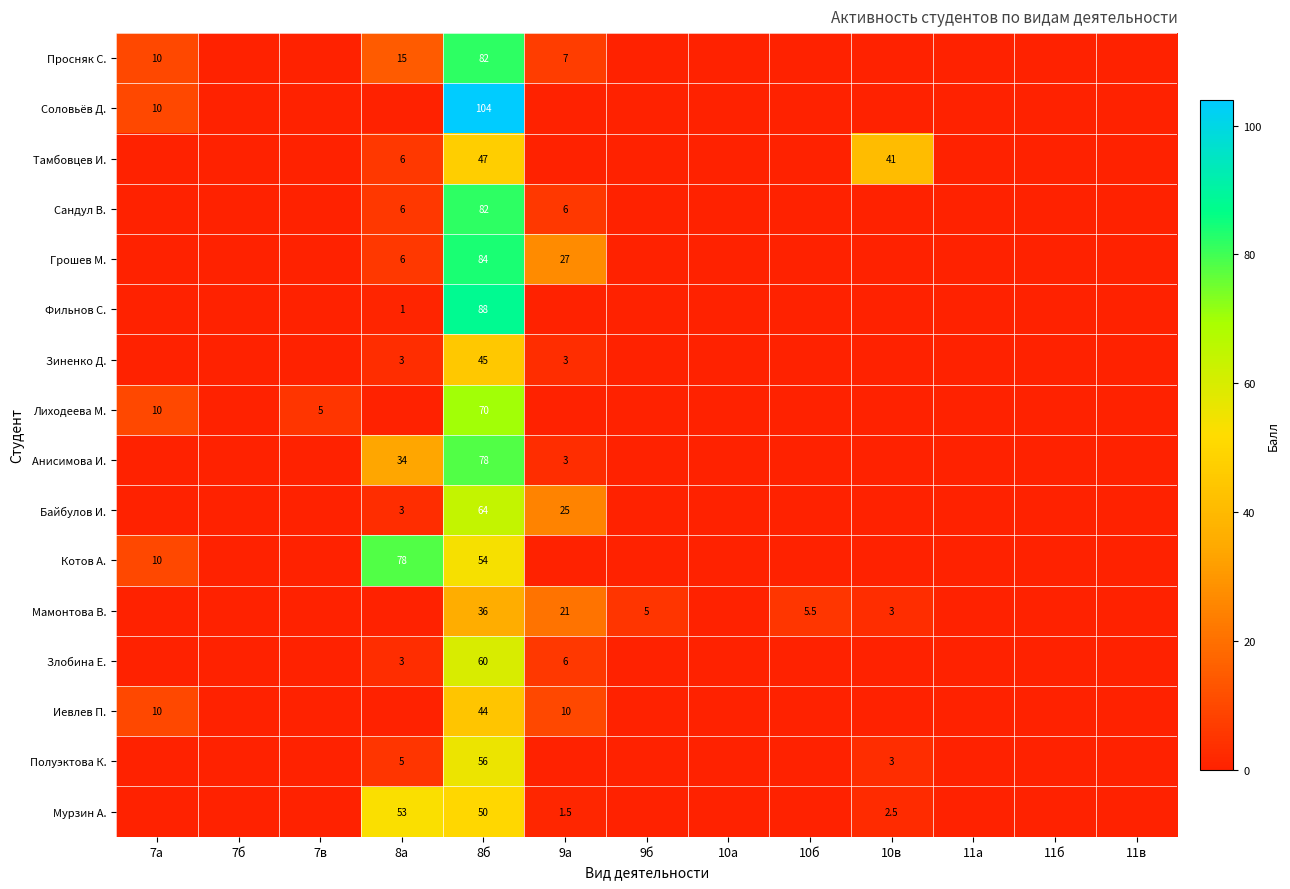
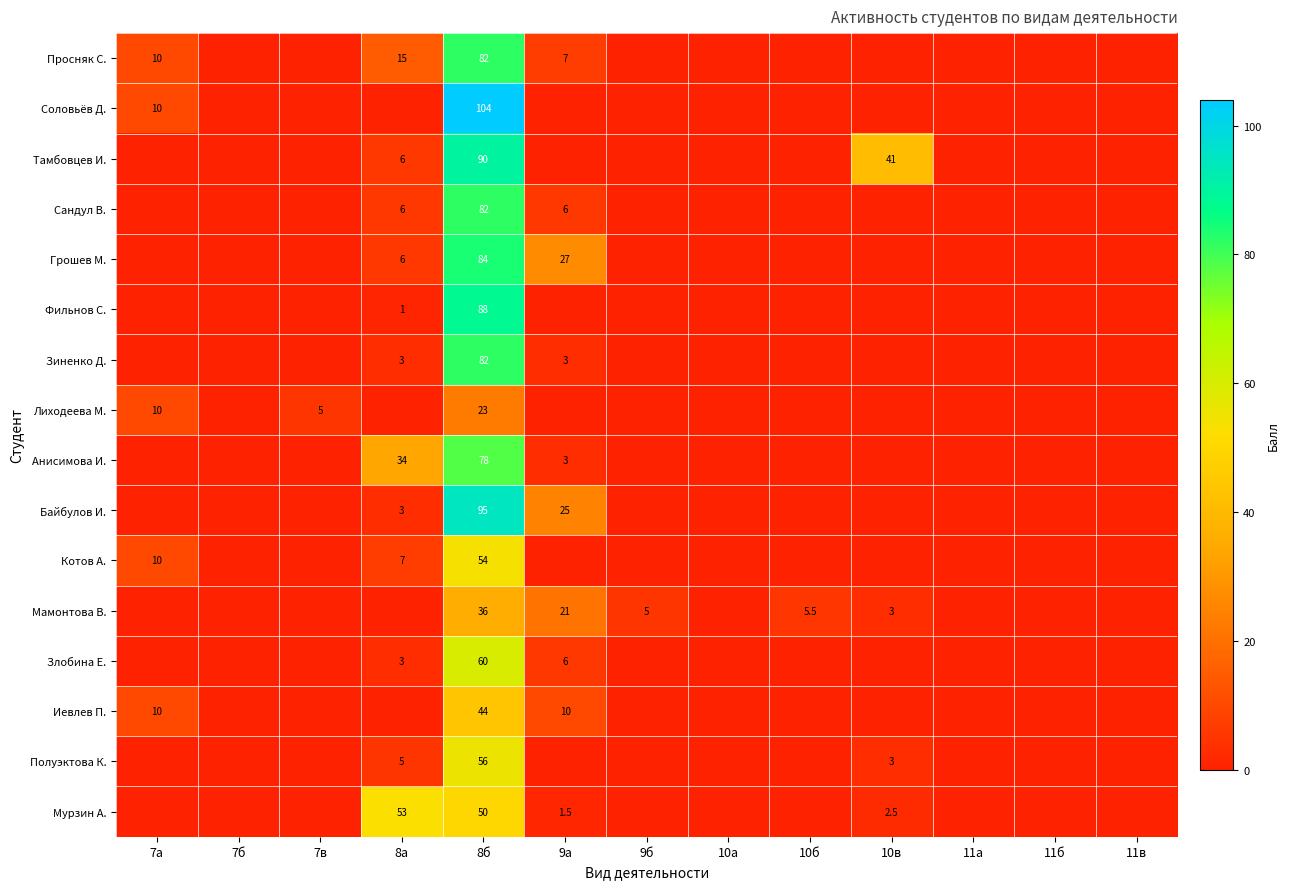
  {
    "Просняк С.": {
      "7а": 10,
      "8а": 15,
      "8б": 82,
      "9а": 7
    },
    "Соловьёв Д.": {
      "7а": 10,
      "8б": 104
    },
    "Тамбовцев И.": {
      "8а": 6,
-     "8б": 47,
+     "8б": 90,
      "10в": 41
    },
    "Сандул В.": {
      "8а": 6,
      "8б": 82,
      "9а": 6
    },
    "Грошев М.": {
      "8а": 6,
      "8б": 84,
      "9а": 27
    },
    "Фильнов С.": {
      "8а": 1,
      "8б": 88
    },
    "Зиненко Д.": {
      "8а": 3,
-     "8б": 45,
+     "8б": 82,
      "9а": 3
    },
    "Лиходеева М.": {
      "7а": 10,
      "7в": 5,
-     "8б": 70
+     "8б": 23
    },
    "Анисимова И.": {
      "8а": 34,
      "8б": 78,
      "9а": 3
    },
    "Байбулов И.": {
      "8а": 3,
-     "8б": 64,
+     "8б": 95,
      "9а": 25
    },
    "Котов А.": {
      "7а": 10,
-     "8а": 78,
+     "8а": 7,
      "8б": 54
    },
    "Мамонтова В.": {
      "8б": 36,
      "9а": 21,
      "9б": 5,
      "10б": 5.5,
      "10в": 3
    },
    "Злобина Е.": {
      "8а": 3,
      "8б": 60,
      "9а": 6
    },
    "Иевлев П.": {
      "7а": 10,
      "8б": 44,
      "9а": 10
    },
    "Полуэктова К.": {
      "8а": 5,
      "8б": 56,
      "10в": 3
    },
    "Мурзин А.": {
      "8а": 53,
      "8б": 50,
      "9а": 1.5,
      "10в": 2.5
    }
  }
